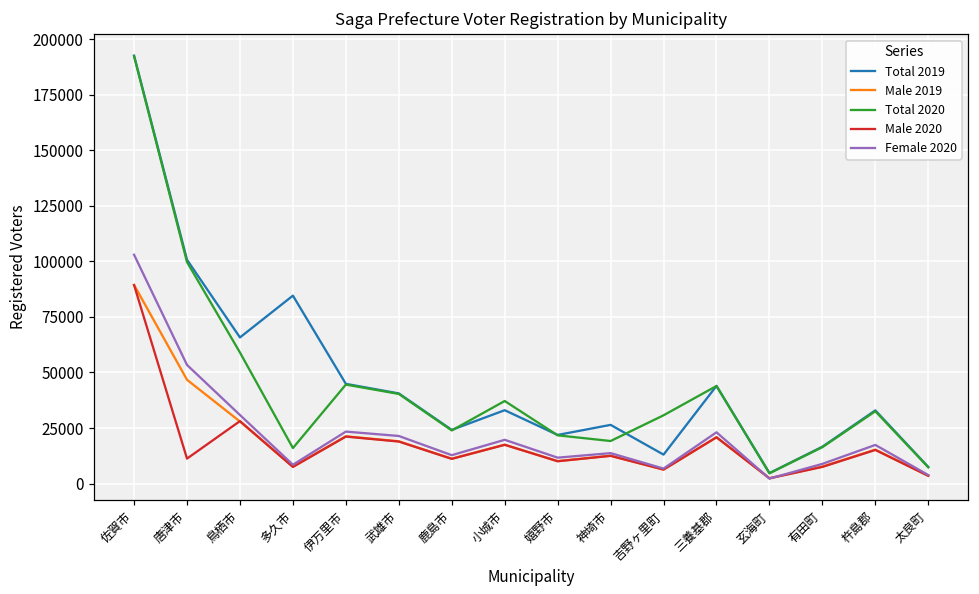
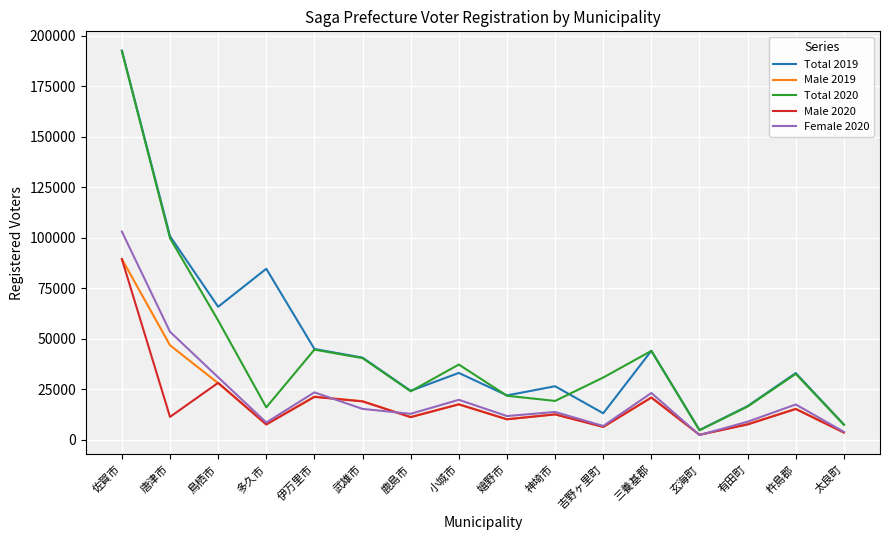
  {
    "Total 2019": {
      "鳥栖市": 66000,
      "多久市": 85000,
      "小城市": 33000,
      "神埼市": 26000,
      "吉野ヶ里町": 13000
    },
    "Male 2019": {
      "唐津市": 47000
    },
    "Total 2020": {
      "鳥栖市": 59000,
      "多久市": 16000,
      "小城市": 37000,
      "神埼市": 19000,
      "吉野ヶ里町": 31000
    },
    "Male 2020": {
      "唐津市": 11000
    },
    "Female 2020": {
      "佐賀市": 103000,
      "唐津市": 53000,
      "鳥栖市": 31000,
      "伊万里市": 23000,
-     "武雄市": 21000,
+     "武雄市": 15000,
      "鹿島市": 13000,
      "小城市": 20000,
      "嬉野市": 12000,
      "三養基郡": 23000,
      "杵島郡": 17000
    }
  }
